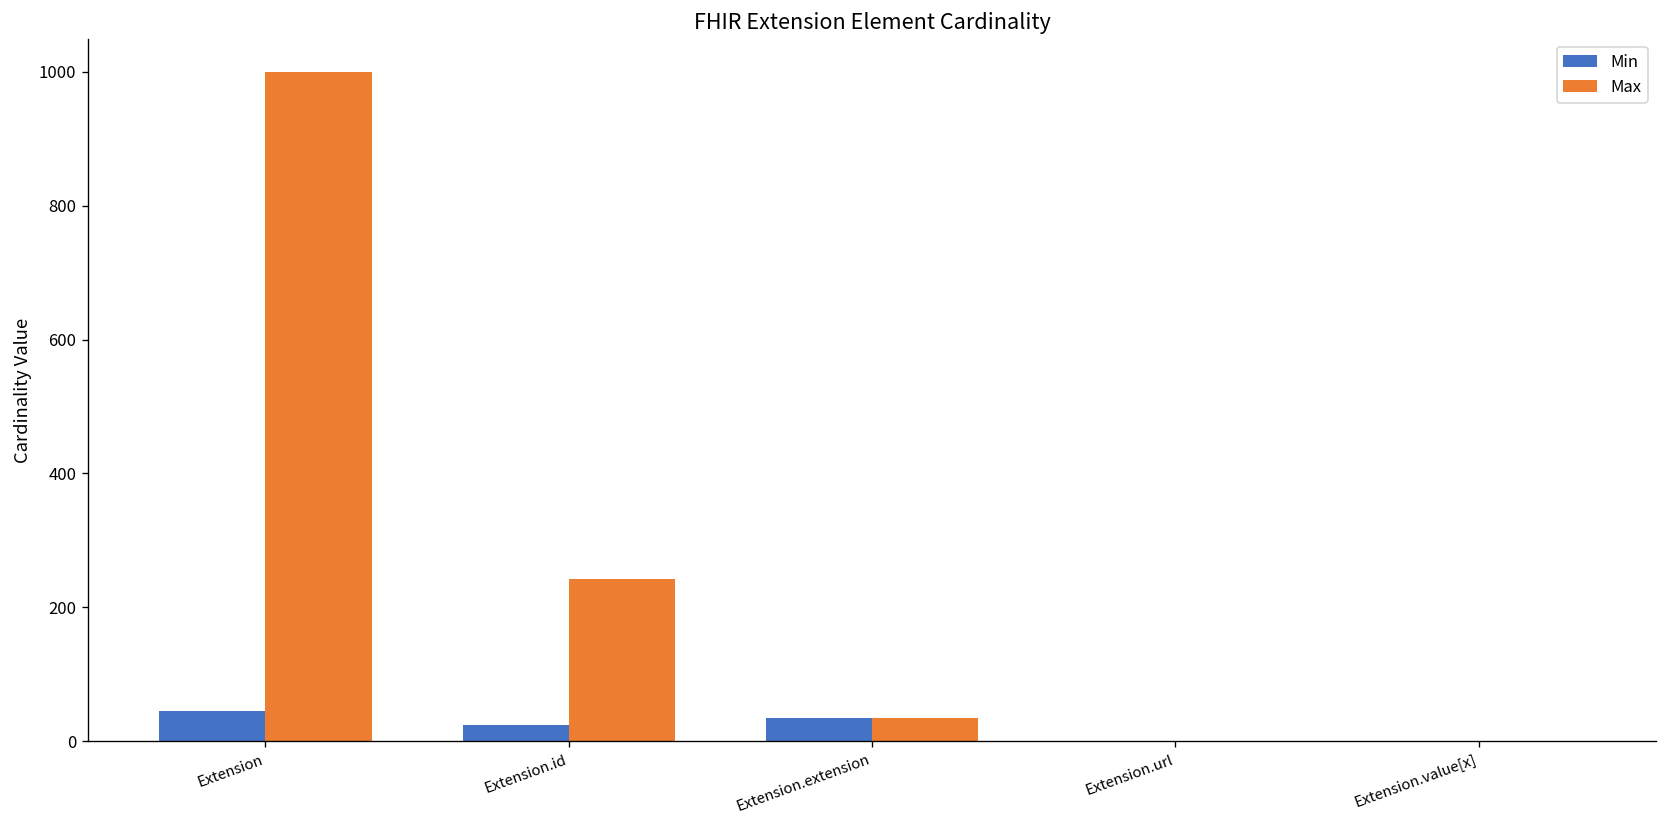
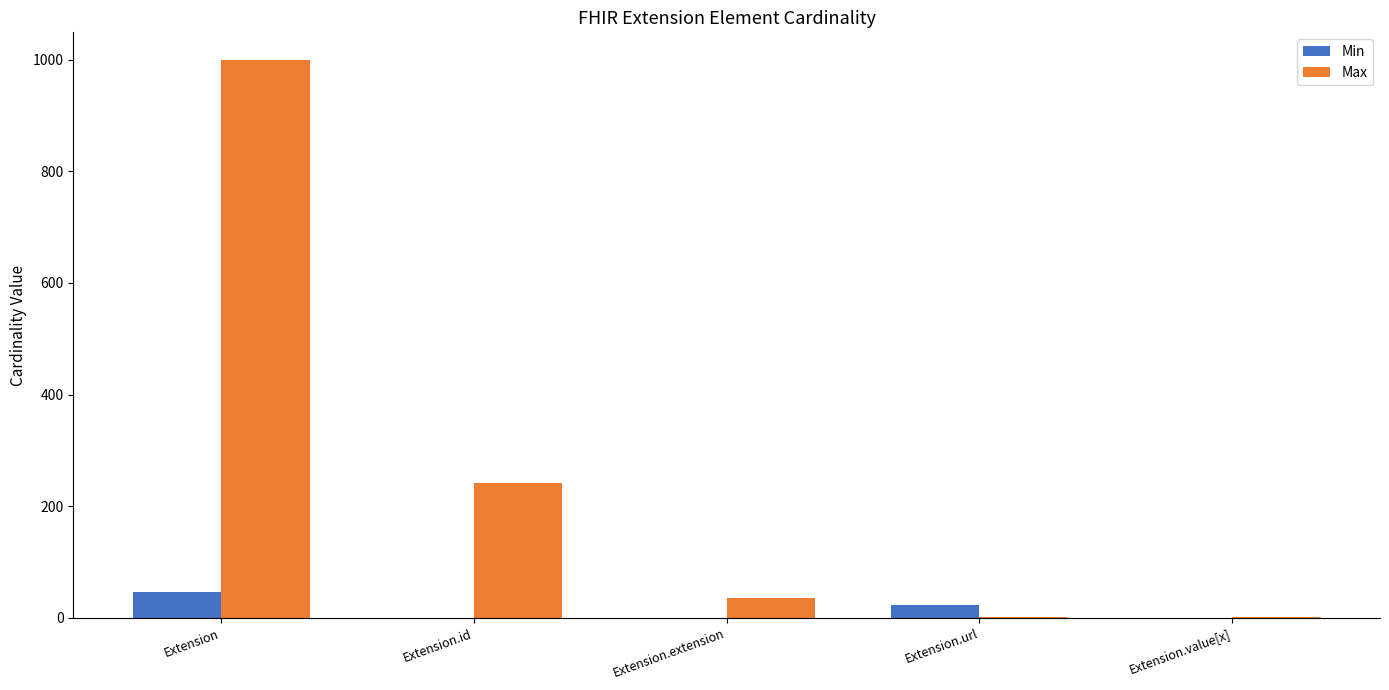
  {
    "Min": {
      "Extension": 50,
-     "Extension.id": 20,
-     "Extension.extension": 40,
-     "Extension.url": 0,
+     "Extension.id": 0,
+     "Extension.extension": 0,
+     "Extension.url": 20,
      "Extension.value[x]": 0
    },
    "Max": {
      "Extension": 1000,
      "Extension.id": 240,
      "Extension.extension": 40
    }
  }
